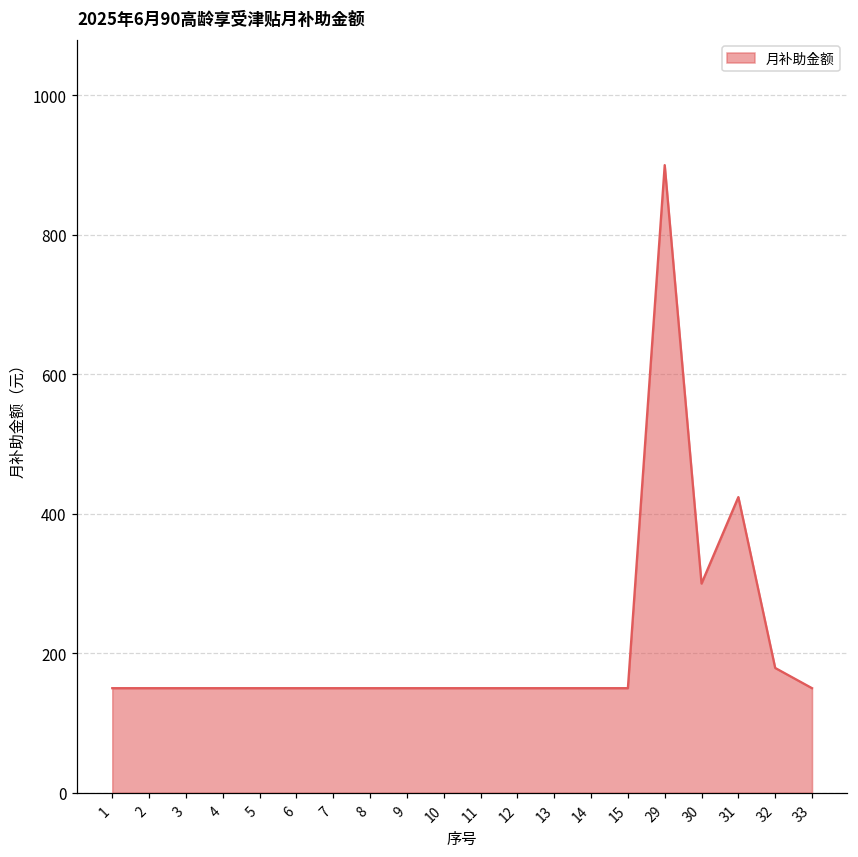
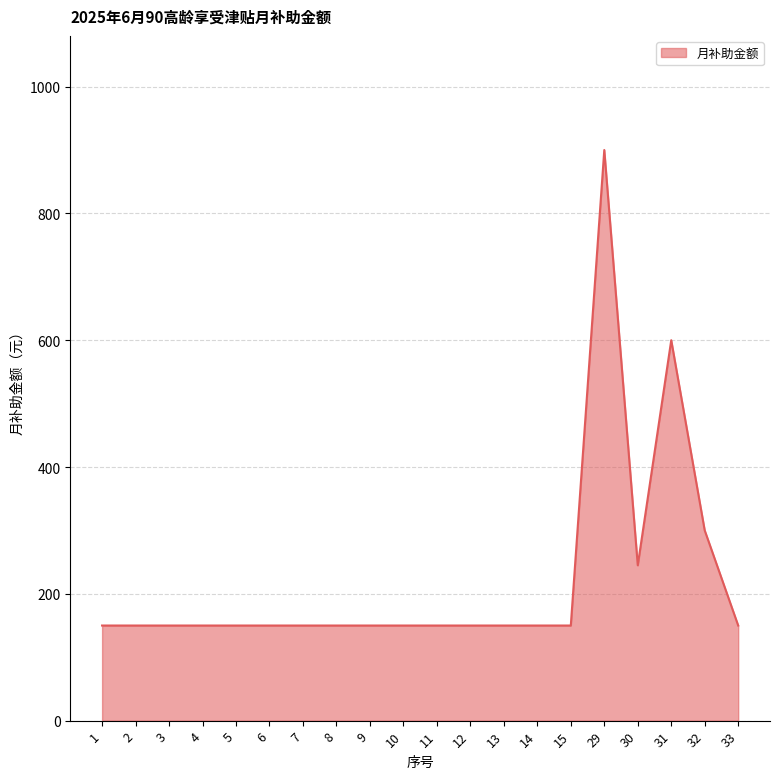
  {
    "1": 150,
    "2": 150,
    "3": 150,
    "4": 150,
    "5": 150,
    "6": 150,
    "7": 150,
    "8": 150,
    "9": 150,
    "10": 150,
    "11": 150,
    "12": 150,
    "13": 150,
    "14": 150,
    "15": 150,
    "29": 900,
-   "30": 300,
-   "31": 420,
-   "32": 180,
+   "30": 250,
+   "31": 600,
+   "32": 300,
    "33": 150
  }
